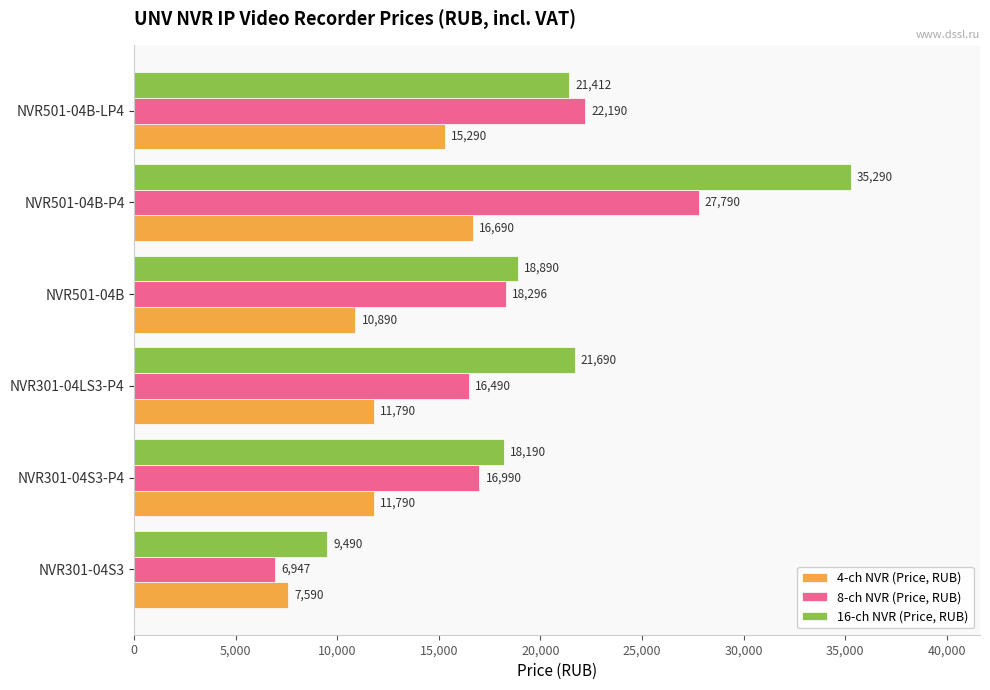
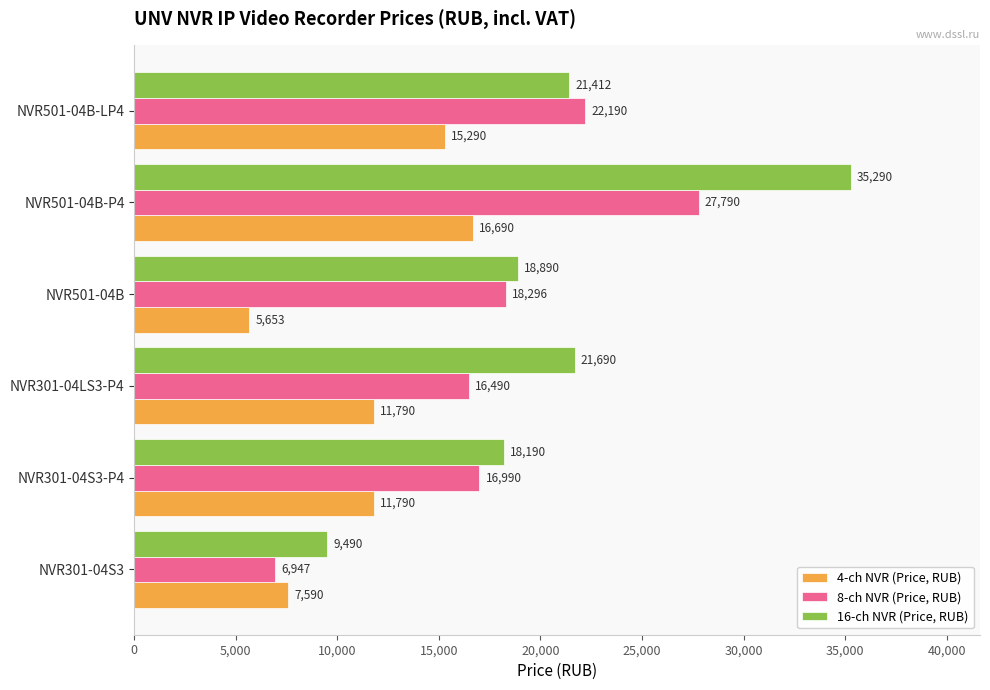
  {
    "4-ch NVR (Price, RUB)": {
      "NVR501-04B-LP4": "15,290",
      "NVR501-04B-P4": "16,690",
-     "NVR501-04B": "10,890",
+     "NVR501-04B": "5,653",
      "NVR301-04LS3-P4": "11,790",
      "NVR301-04S3-P4": "11,790",
      "NVR301-04S3": "7,590"
    },
    "8-ch NVR (Price, RUB)": {
      "NVR501-04B-LP4": "22,190",
      "NVR501-04B-P4": "27,790",
      "NVR501-04B": "18,296",
      "NVR301-04LS3-P4": "16,490",
      "NVR301-04S3-P4": "16,990",
      "NVR301-04S3": "6,947"
    },
    "16-ch NVR (Price, RUB)": {
      "NVR501-04B-LP4": "21,412",
      "NVR501-04B-P4": "35,290",
      "NVR501-04B": "18,890",
      "NVR301-04LS3-P4": "21,690",
      "NVR301-04S3-P4": "18,190",
      "NVR301-04S3": "9,490"
    }
  }
